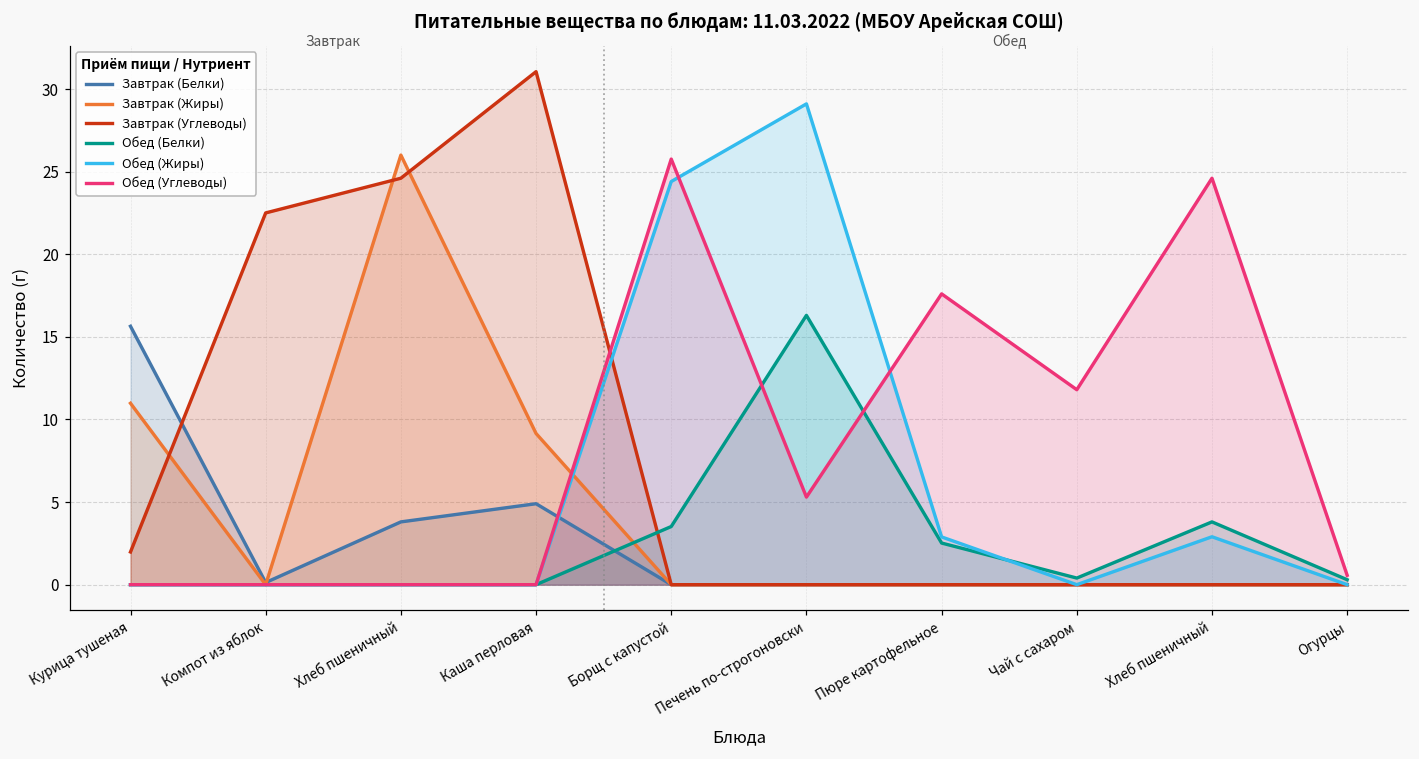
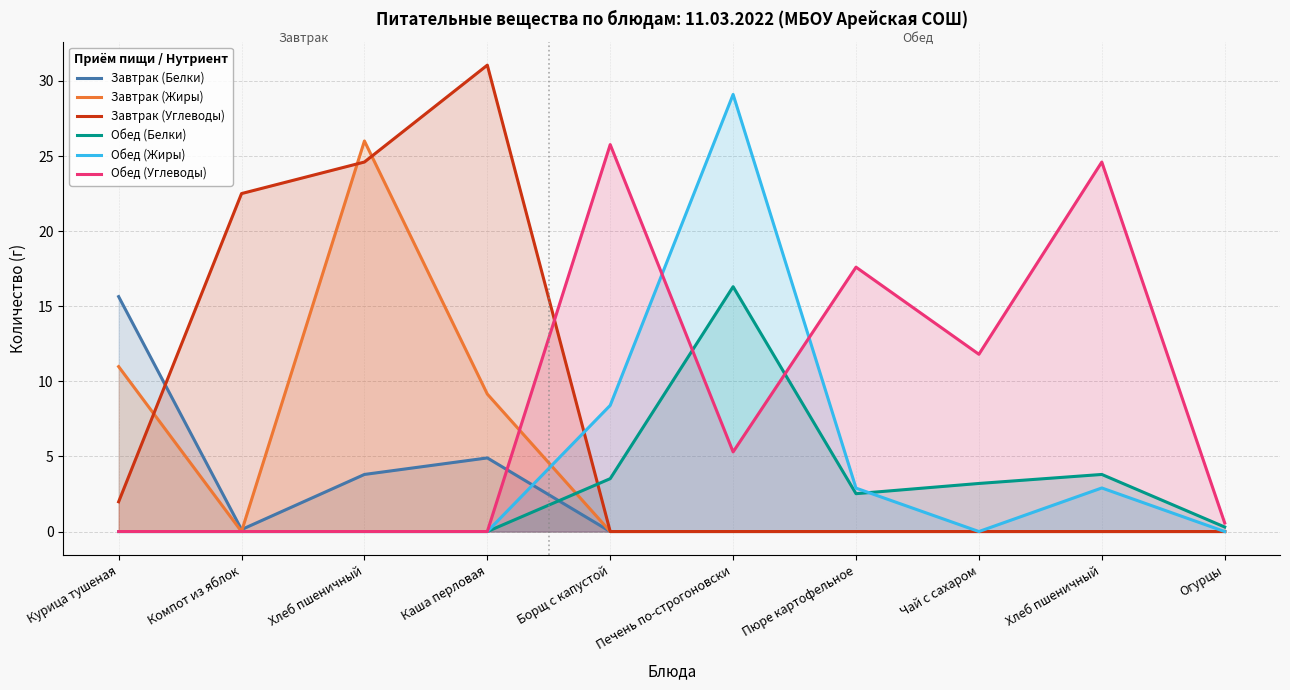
  {
    "Завтрак (Белки)": {
      "Курица тушеная": 15.6,
      "Каша перловая": 4.9
    },
    "Завтрак (Жиры)": {
      "Курица тушеная": 11.0,
      "Каша перловая": 9.2
    },
    "Завтрак (Углеводы)": {
      "Курица тушеная": 2.0,
      "Компот из яблок": 22.5,
      "Каша перловая": 31.1
    },
    "Обед (Белки)": {
      "Борщ с капустой": 3.5,
      "Печень по-строгоновски": 16.3,
      "Пюре картофельное": 2.5,
-     "Чай с сахаром": 0.4,
+     "Чай с сахаром": 3.2,
      "Огурцы": 0.3
    },
    "Обед (Жиры)": {
-     "Борщ с капустой": 24.4,
+     "Борщ с капустой": 8.4,
      "Печень по-строгоновски": 29.1,
      "Пюре картофельное": 2.9
    },
    "Обед (Углеводы)": {
      "Борщ с капустой": 25.8,
      "Печень по-строгоновски": 5.3,
      "Пюре картофельное": 17.6,
      "Чай с сахаром": 11.8,
      "Огурцы": 0.6
    }
  }
